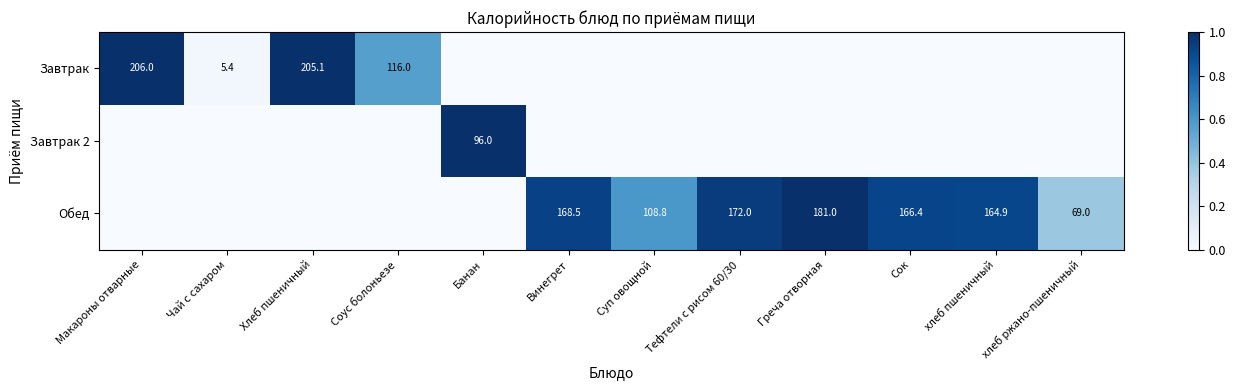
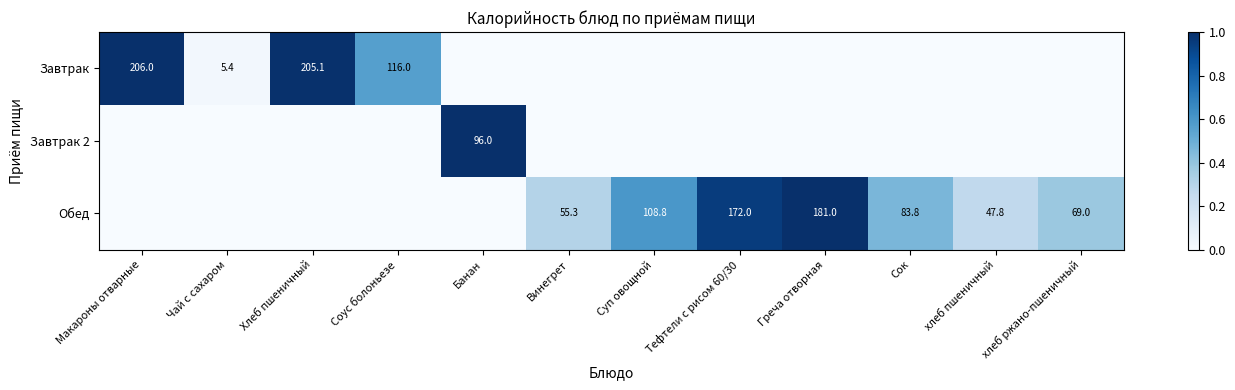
  {
    "Завтрак": {
      "Макароны отварные": 206.0,
      "Чай с сахаром": 5.4,
      "Хлеб пшеничный": 205.1,
      "Соус болоньезе": 116.0
    },
    "Завтрак 2": {
      "Банан": 96.0
    },
    "Обед": {
-     "Винегрет": 168.5,
+     "Винегрет": 55.3,
      "Суп овощной": 108.8,
      "Тефтели с рисом 60/30": 172.0,
      "Греча отворная": 181.0,
-     "Сок": 166.4,
-     "хлеб пшеничный": 164.9,
+     "Сок": 83.8,
+     "хлеб пшеничный": 47.8,
      "хлеб ржано-пшеничный": 69.0
    }
  }
